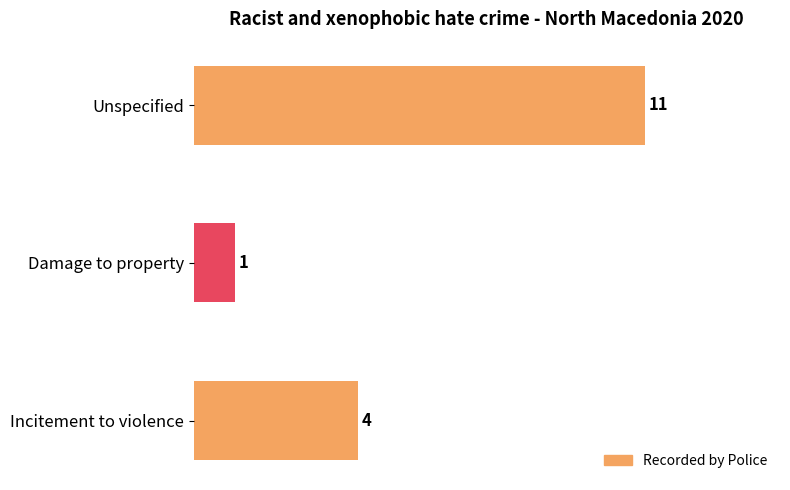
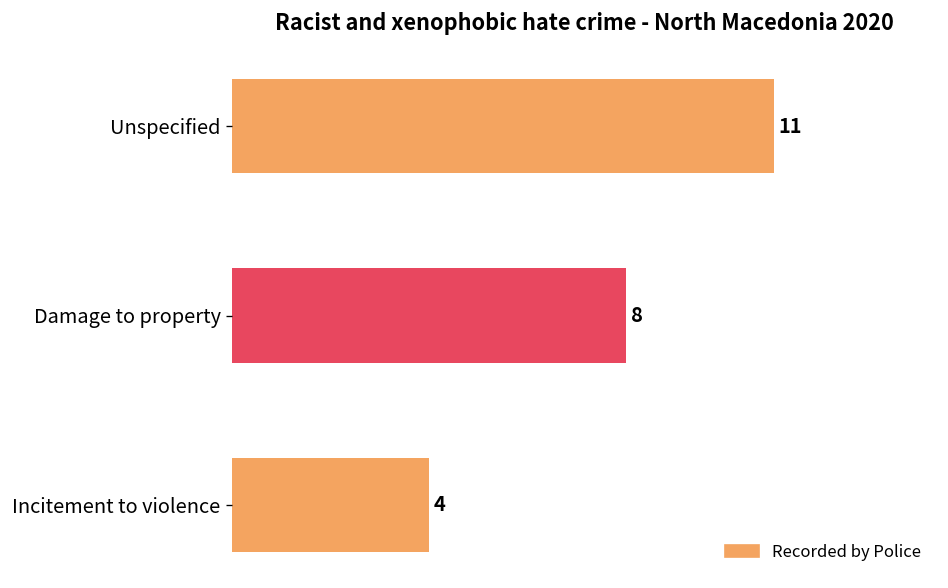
  {
    "Unspecified": 11,
-   "Damage to property": 1,
+   "Damage to property": 8,
    "Incitement to violence": 4
  }
